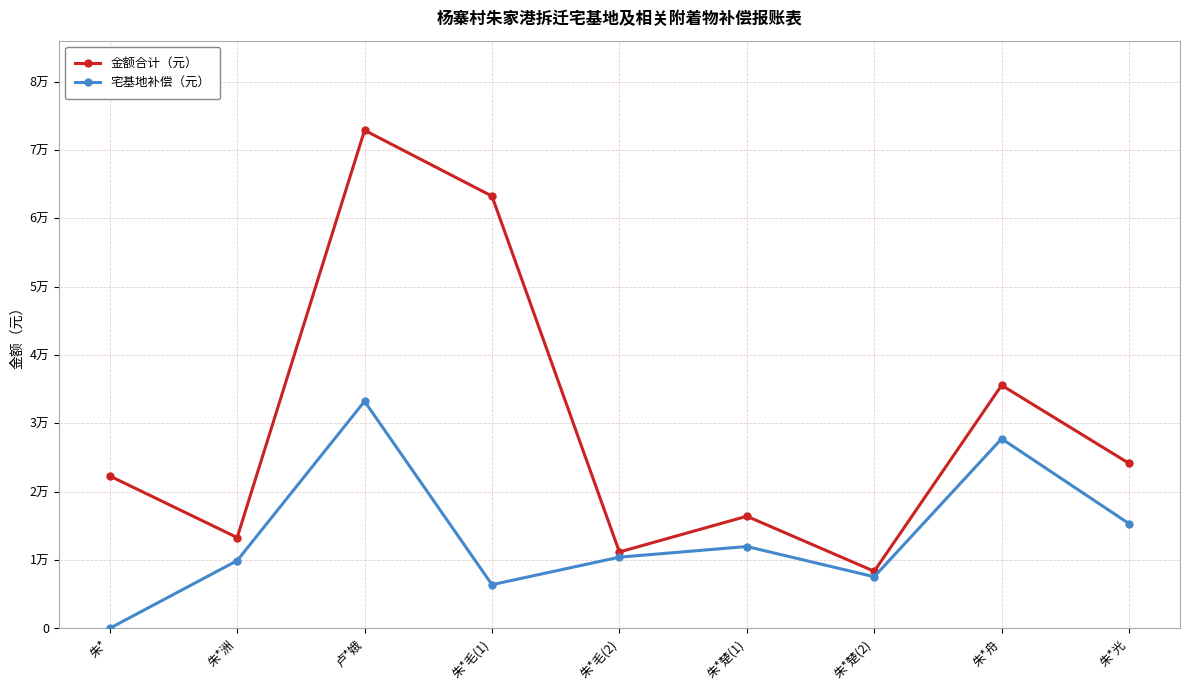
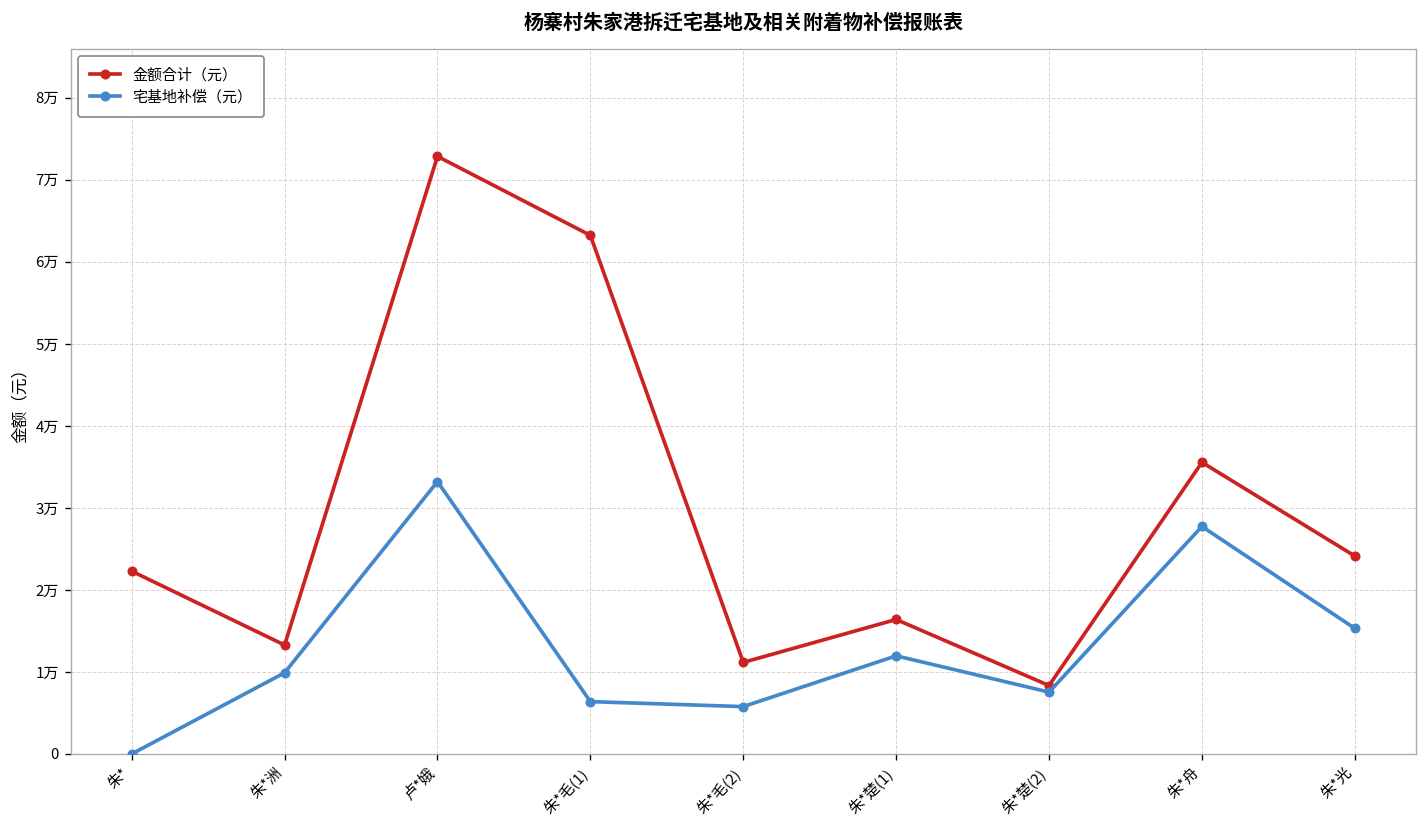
  {
    "金额合计（元）": {
      "朱*": "2.2万",
      "朱*洲": "1.3万",
      "卢*娥": "7.3万",
      "朱*毛(1)": "6.3万",
      "朱*毛(2)": "1.1万",
      "朱*楚(1)": "1.6万",
      "朱*楚(2)": "0.8万",
      "朱*舟": "3.6万",
      "朱*光": "2.4万"
    },
    "宅基地补偿（元）": {
      "朱*": "0.0万",
      "朱*洲": "1.0万",
      "卢*娥": "3.3万",
      "朱*毛(1)": "0.6万",
-     "朱*毛(2)": "1.0万",
+     "朱*毛(2)": "0.6万",
      "朱*楚(1)": "1.2万",
      "朱*楚(2)": "0.8万",
      "朱*舟": "2.8万",
      "朱*光": "1.5万"
    }
  }
